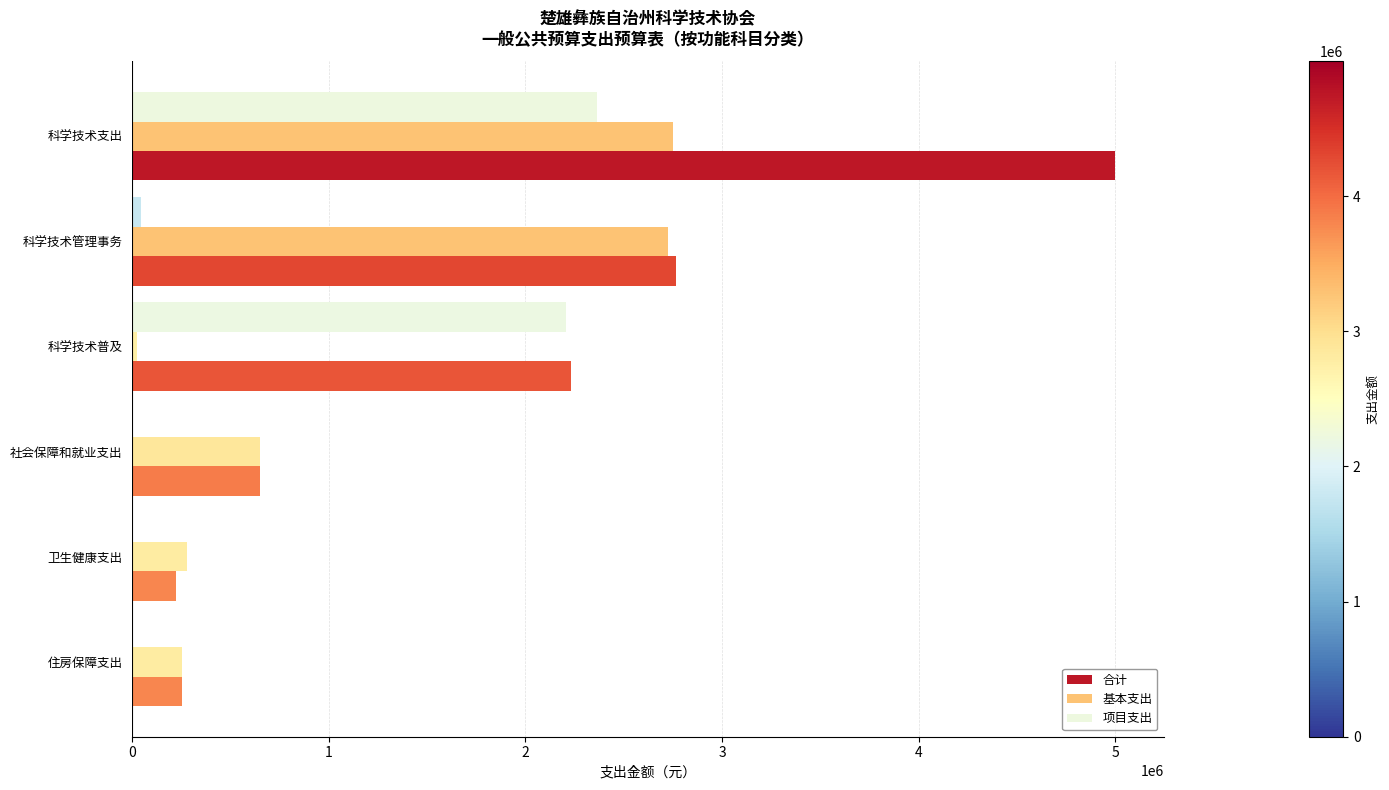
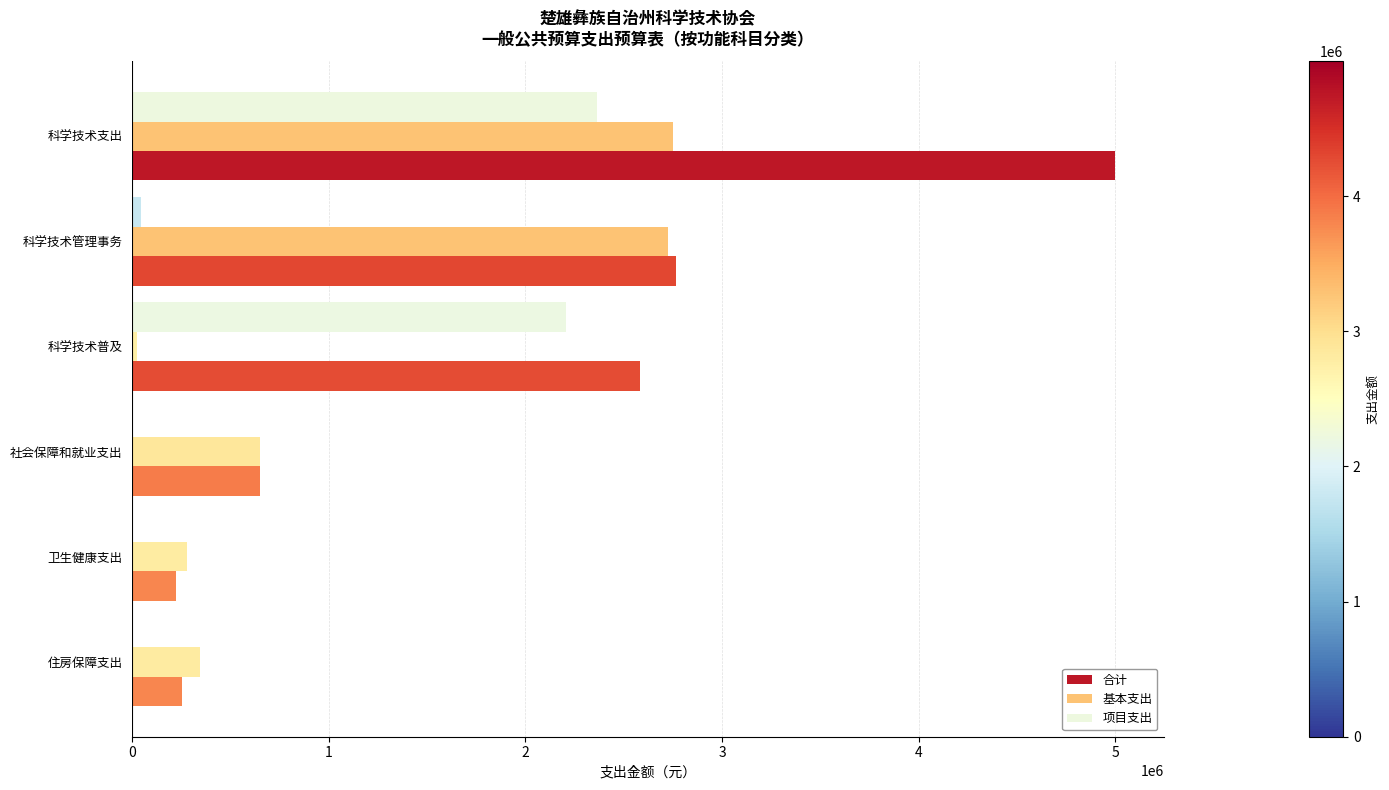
  {
    "合计": {
      "科学技术支出": 5000000,
      "科学技术管理事务": 2770000,
-     "科学技术普及": 2230000,
+     "科学技术普及": 2580000,
      "社会保障和就业支出": 650000,
      "卫生健康支出": 230000,
      "住房保障支出": 260000
    },
    "基本支出": {
      "科学技术支出": 2750000,
      "科学技术管理事务": 2720000,
      "科学技术普及": 30000,
      "社会保障和就业支出": 650000,
      "卫生健康支出": 280000,
-     "住房保障支出": 260000
+     "住房保障支出": 350000
    },
    "项目支出": {
      "科学技术支出": 2360000,
      "科学技术管理事务": 40000,
      "科学技术普及": 2210000,
      "社会保障和就业支出": 0,
      "卫生健康支出": 0,
      "住房保障支出": 0
    }
  }
